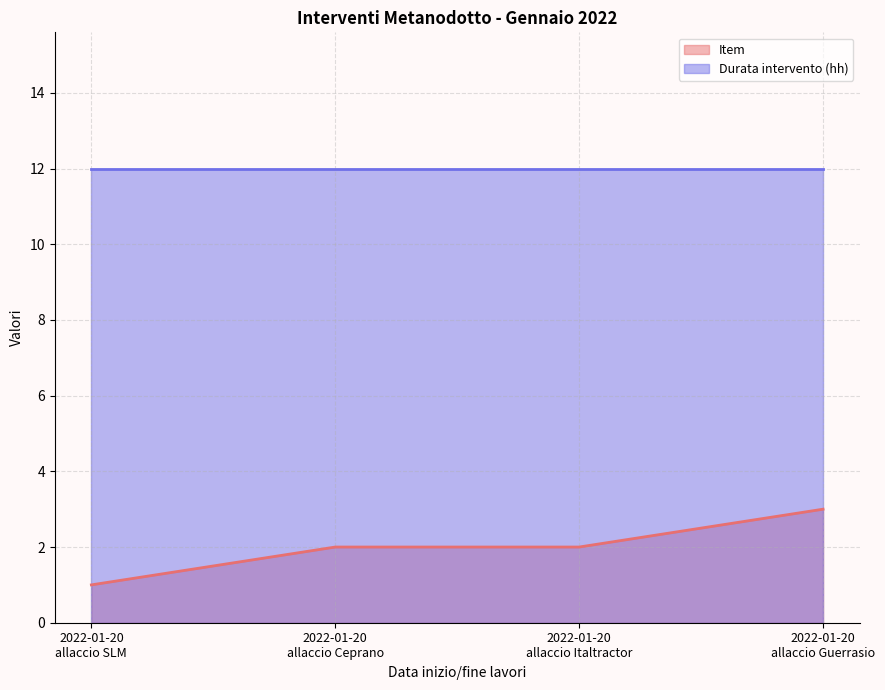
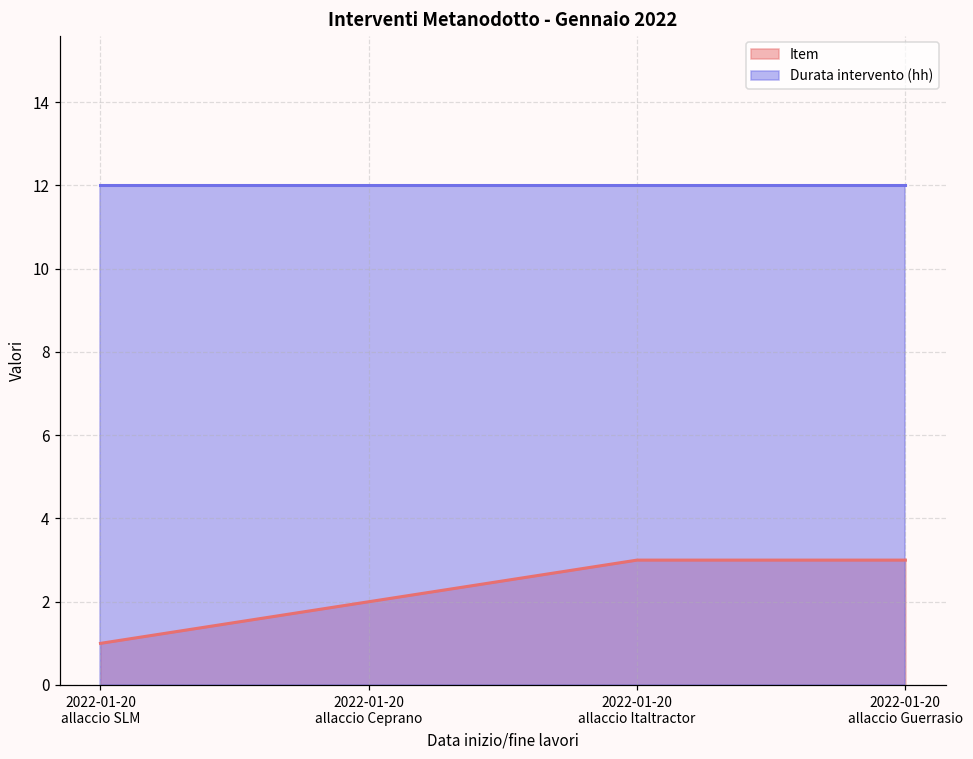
  {
    "Item": {
      "2022-01-20 allaccio SLM": 1,
      "2022-01-20 allaccio Ceprano": 2,
-     "2022-01-20 allaccio Italtractor": 2,
+     "2022-01-20 allaccio Italtractor": 3,
      "2022-01-20 allaccio Guerrasio": 3
    },
    "Durata intervento (hh)": {
      "2022-01-20 allaccio SLM": 12,
      "2022-01-20 allaccio Ceprano": 12,
      "2022-01-20 allaccio Italtractor": 12,
      "2022-01-20 allaccio Guerrasio": 12
    }
  }
